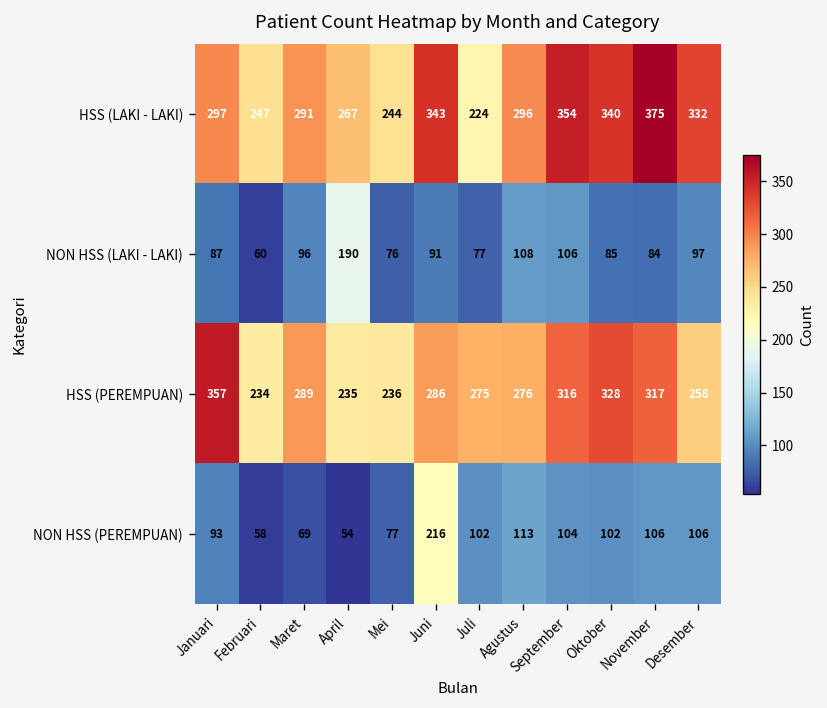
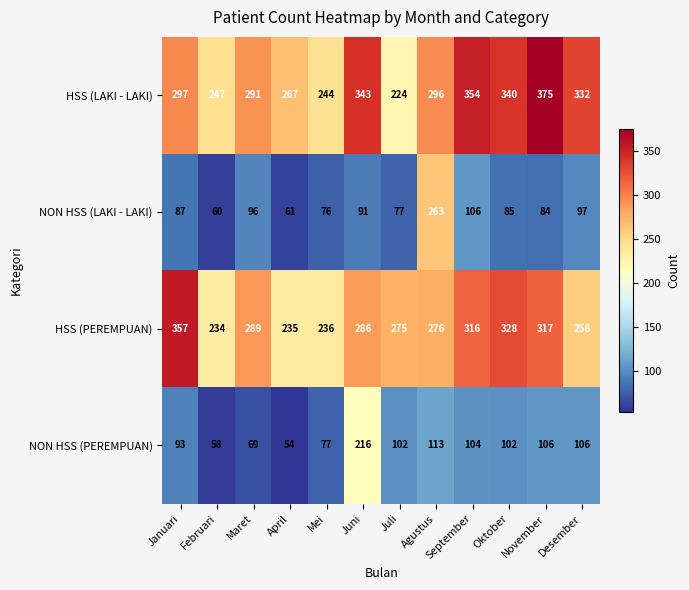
  {
    "HSS (LAKI - LAKI)": {
      "Januari": 297,
      "Februari": 247,
      "Maret": 291,
      "April": 267,
      "Mei": 244,
      "Juni": 343,
      "Juli": 224,
      "Agustus": 296,
      "September": 354,
      "Oktober": 340,
      "November": 375,
      "Desember": 332
    },
    "NON HSS (LAKI - LAKI)": {
      "Januari": 87,
      "Februari": 60,
      "Maret": 96,
-     "April": 190,
+     "April": 61,
      "Mei": 76,
      "Juni": 91,
      "Juli": 77,
-     "Agustus": 108,
+     "Agustus": 263,
      "September": 106,
      "Oktober": 85,
      "November": 84,
      "Desember": 97
    },
    "HSS (PEREMPUAN)": {
      "Januari": 357,
      "Februari": 234,
      "Maret": 289,
      "April": 235,
      "Mei": 236,
      "Juni": 286,
      "Juli": 275,
      "Agustus": 276,
      "September": 316,
      "Oktober": 328,
      "November": 317,
      "Desember": 258
    },
    "NON HSS (PEREMPUAN)": {
      "Januari": 93,
      "Februari": 58,
      "Maret": 69,
      "April": 54,
      "Mei": 77,
      "Juni": 216,
      "Juli": 102,
      "Agustus": 113,
      "September": 104,
      "Oktober": 102,
      "November": 106,
      "Desember": 106
    }
  }
